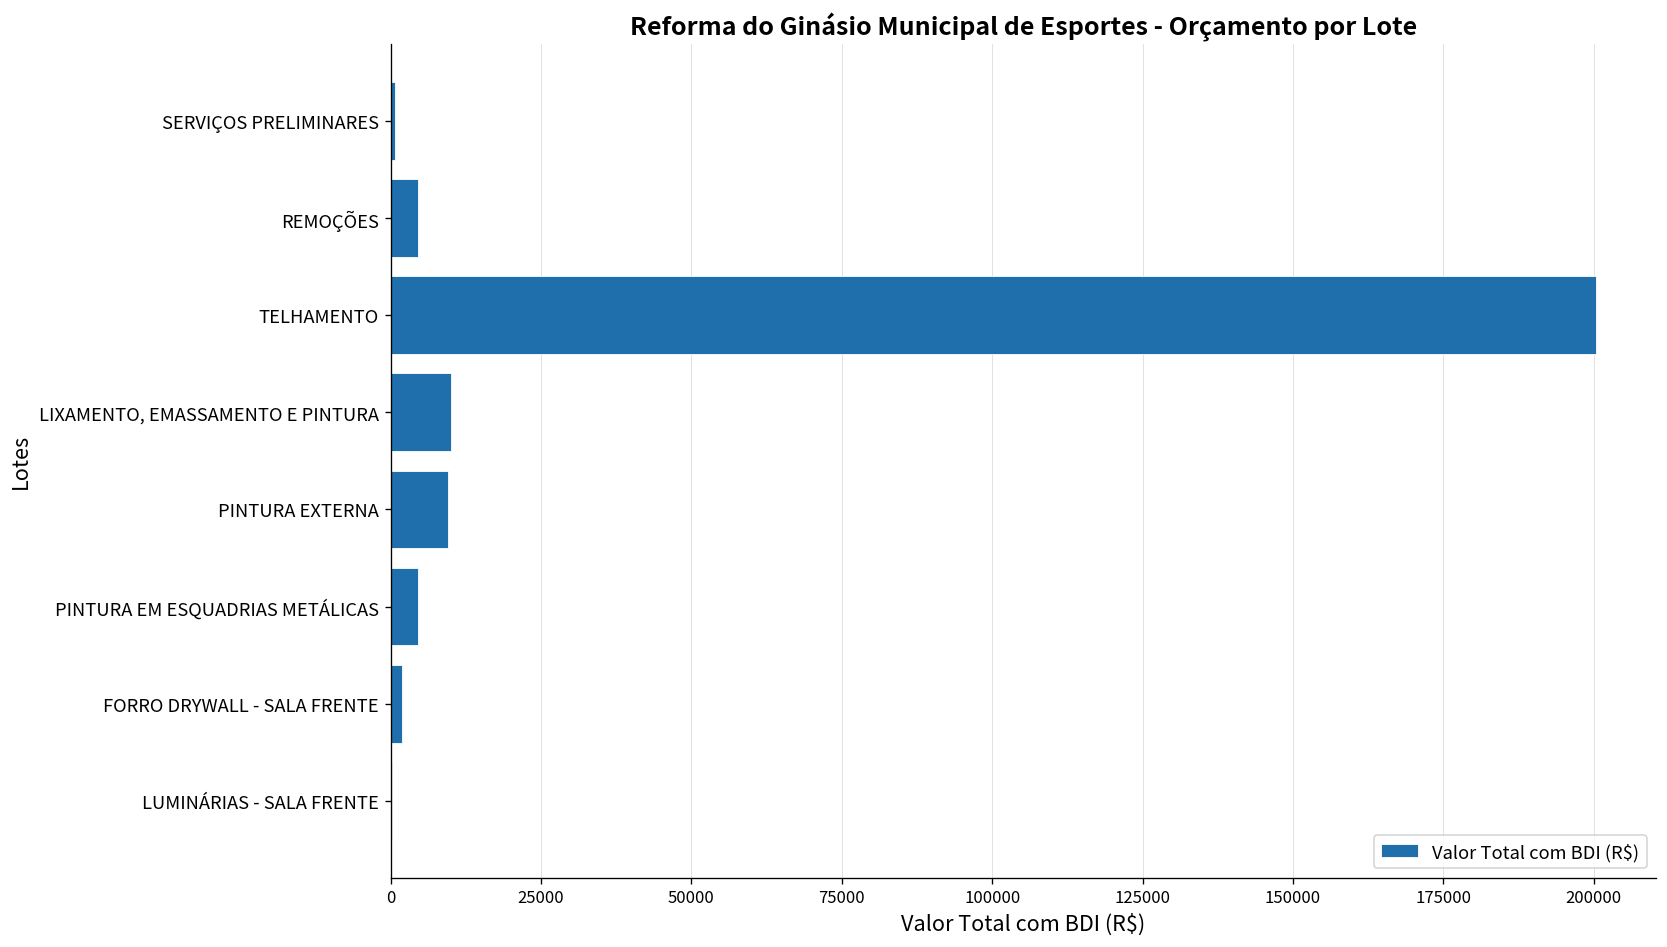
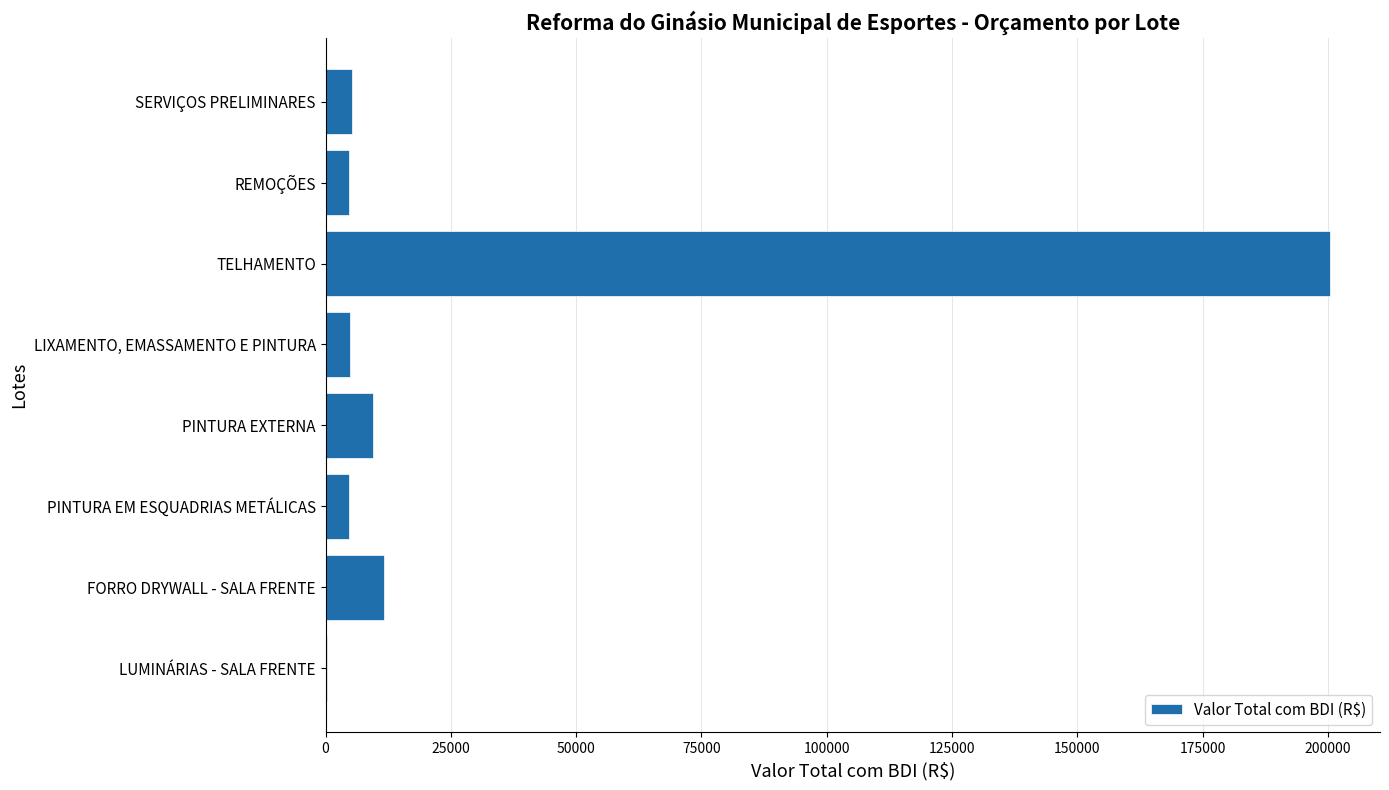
  {
-   "SERVIÇOS PRELIMINARES": 1000,
+   "SERVIÇOS PRELIMINARES": 5000,
    "REMOÇÕES": 5000,
    "TELHAMENTO": 200000,
-   "LIXAMENTO, EMASSAMENTO E PINTURA": 10000,
+   "LIXAMENTO, EMASSAMENTO E PINTURA": 5000,
    "PINTURA EXTERNA": 9000,
    "PINTURA EM ESQUADRIAS METÁLICAS": 5000,
-   "FORRO DRYWALL - SALA FRENTE": 2000
+   "FORRO DRYWALL - SALA FRENTE": 12000
  }
